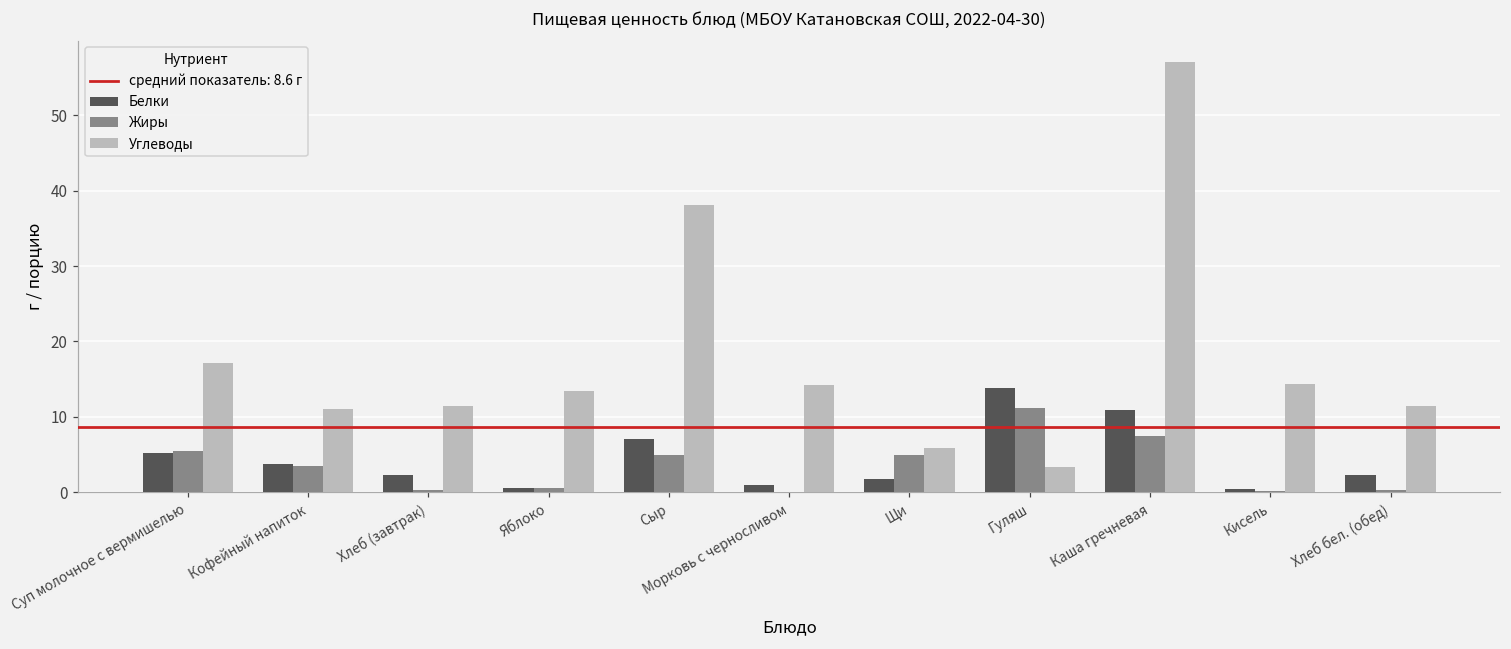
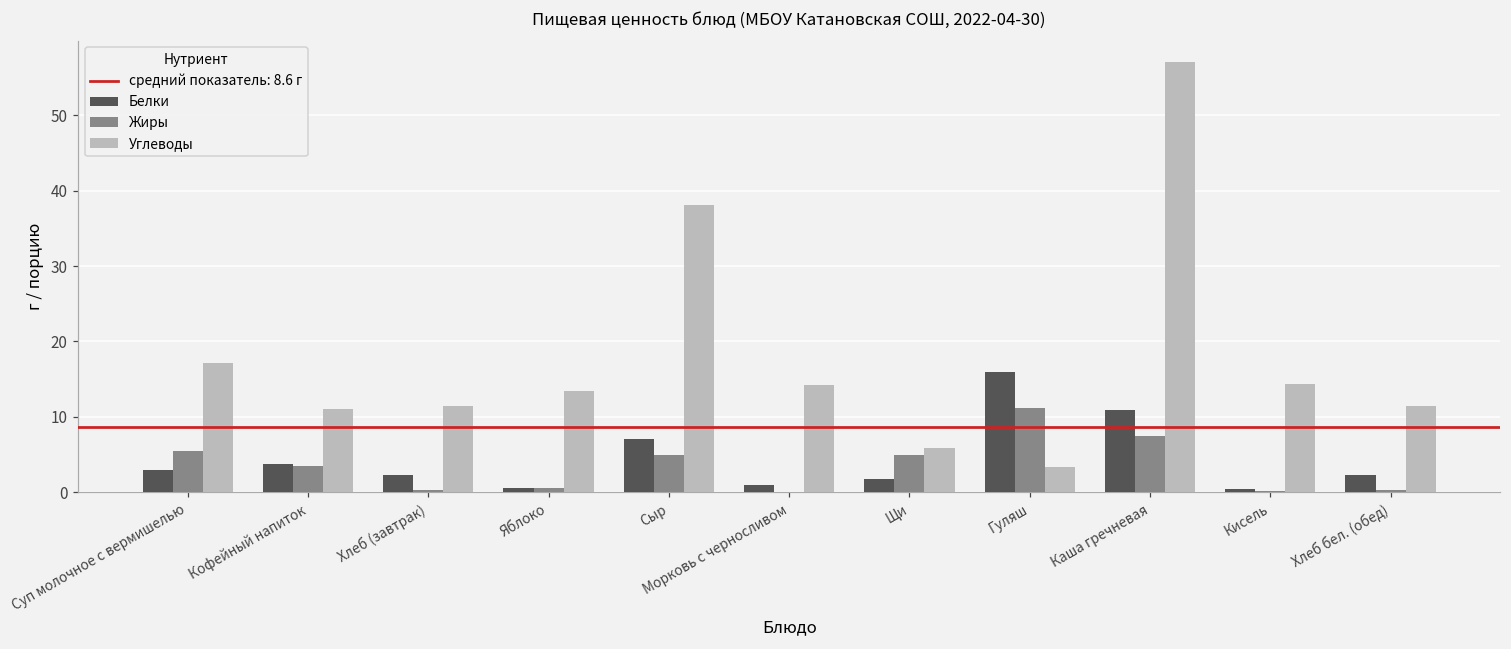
  {
    "Белки": {
-     "Суп молочное с вермишелью": 5,
+     "Суп молочное с вермишелью": 3,
      "Кофейный напиток": 4,
      "Хлеб (завтрак)": 2,
      "Яблоко": 1,
      "Сыр": 7,
      "Морковь с черносливом": 1,
      "Щи": 2,
-     "Гуляш": 14,
+     "Гуляш": 16,
      "Каша гречневая": 11,
      "Кисель": 0,
      "Хлеб бел. (обед)": 2
    },
    "Жиры": {
      "Суп молочное с вермишелью": 6,
      "Кофейный напиток": 4,
      "Яблоко": 1,
      "Сыр": 5,
      "Морковь с черносливом": 0,
      "Щи": 5,
      "Гуляш": 11,
      "Каша гречневая": 7
    },
    "Углеводы": {
      "Суп молочное с вермишелью": 17,
      "Кофейный напиток": 11,
      "Хлеб (завтрак)": 12,
      "Яблоко": 13,
      "Сыр": 38,
      "Морковь с черносливом": 14,
      "Щи": 6,
      "Гуляш": 3,
      "Каша гречневая": 57,
      "Кисель": 14,
      "Хлеб бел. (обед)": 12
    }
  }
